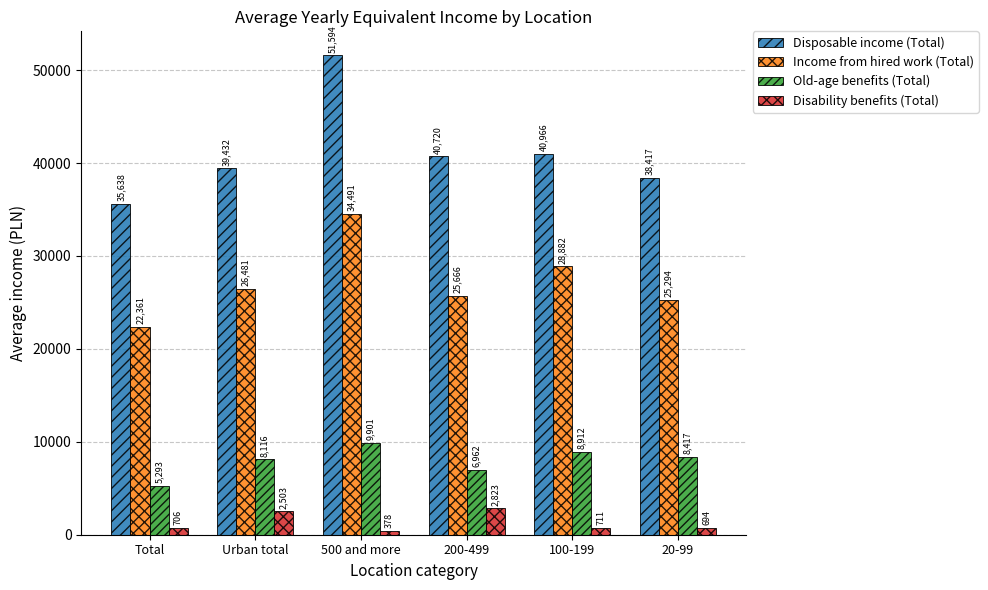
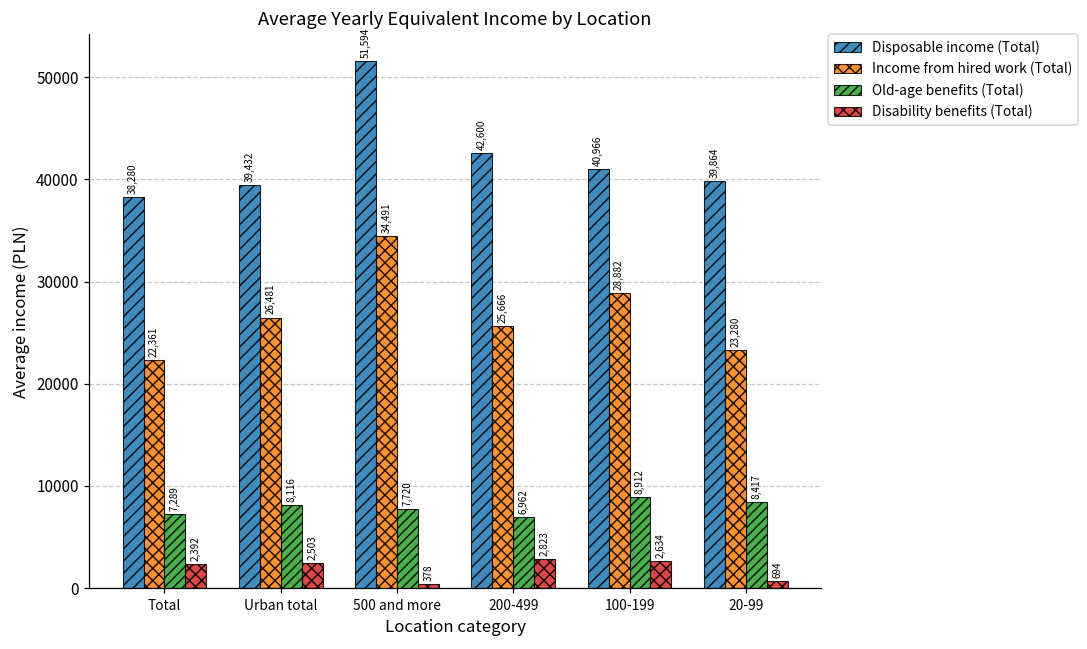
  {
    "Disposable income (Total)": {
-     "Total": "35,638",
+     "Total": "38,280",
      "Urban total": "39,432",
      "500 and more": "51,594",
-     "200-499": "40,720",
+     "200-499": "42,600",
      "100-199": "40,966",
-     "20-99": "38,417"
+     "20-99": "39,864"
    },
    "Income from hired work (Total)": {
      "Total": "22,361",
      "Urban total": "26,481",
      "500 and more": "34,491",
      "200-499": "25,666",
      "100-199": "28,882",
-     "20-99": "25,294"
+     "20-99": "23,280"
    },
    "Old-age benefits (Total)": {
-     "Total": "5,293",
+     "Total": "7,289",
      "Urban total": "8,116",
-     "500 and more": "9,901",
+     "500 and more": "7,720",
      "200-499": "6,962",
      "100-199": "8,912",
      "20-99": "8,417"
    },
    "Disability benefits (Total)": {
-     "Total": "706",
+     "Total": "2,392",
      "Urban total": "2,503",
      "500 and more": "378",
      "200-499": "2,823",
-     "100-199": "711",
+     "100-199": "2,634",
      "20-99": "694"
    }
  }
